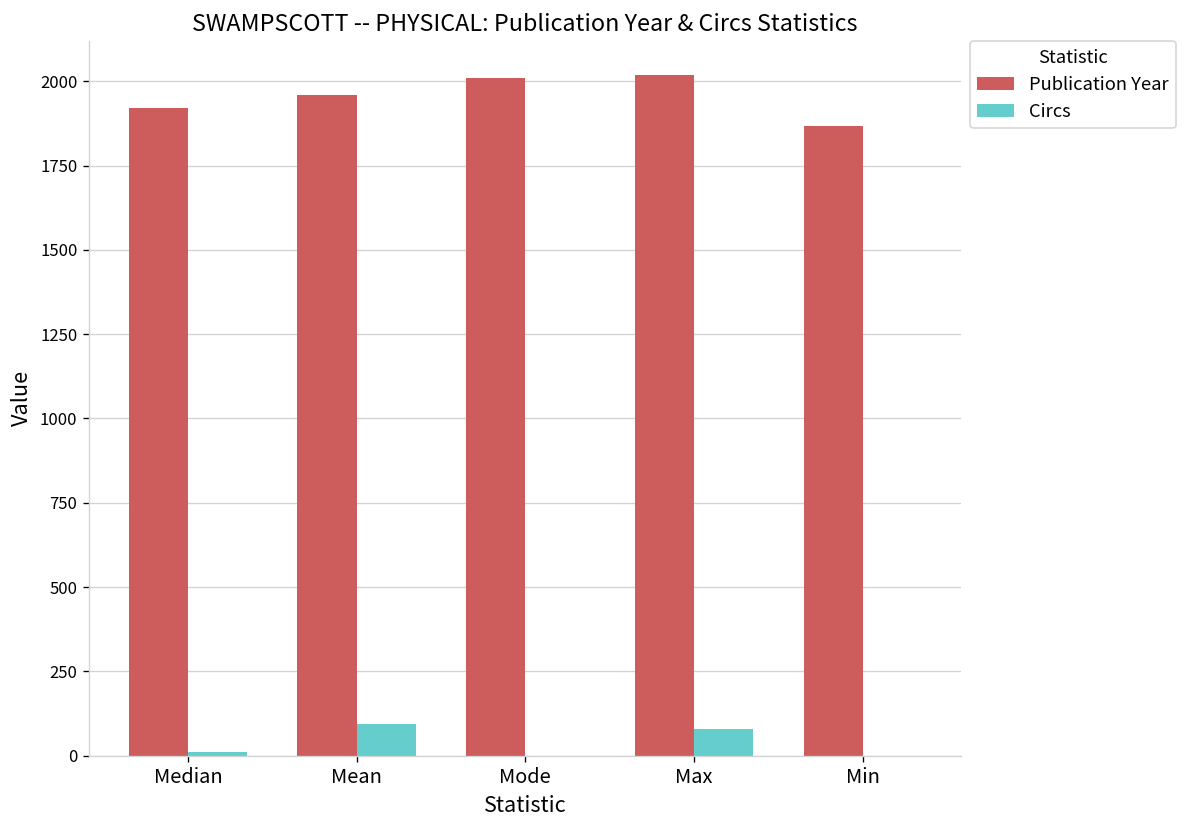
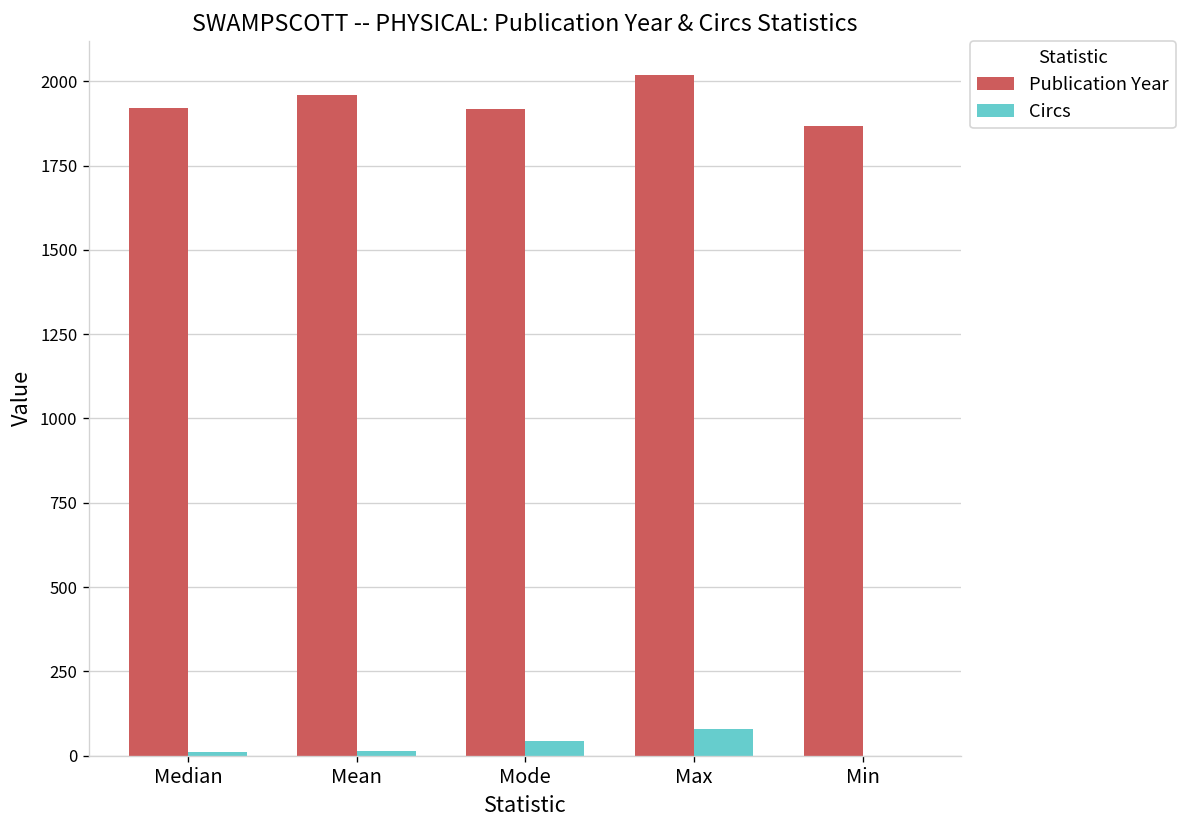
  {
    "Publication Year": {
      "Median": 1920,
      "Mean": 1960,
-     "Mode": 2010,
+     "Mode": 1920,
      "Max": 2020,
      "Min": 1870
    },
    "Circs": {
      "Median": 10,
-     "Mean": 100,
-     "Mode": 0,
+     "Mean": 20,
+     "Mode": 40,
      "Max": 80,
      "Min": 0
    }
  }
